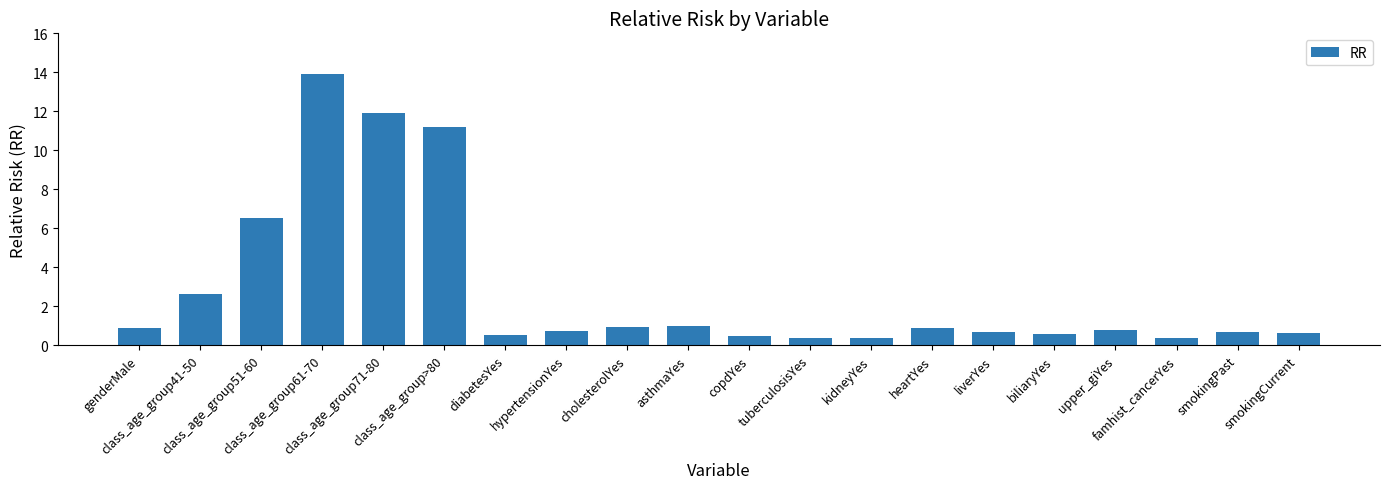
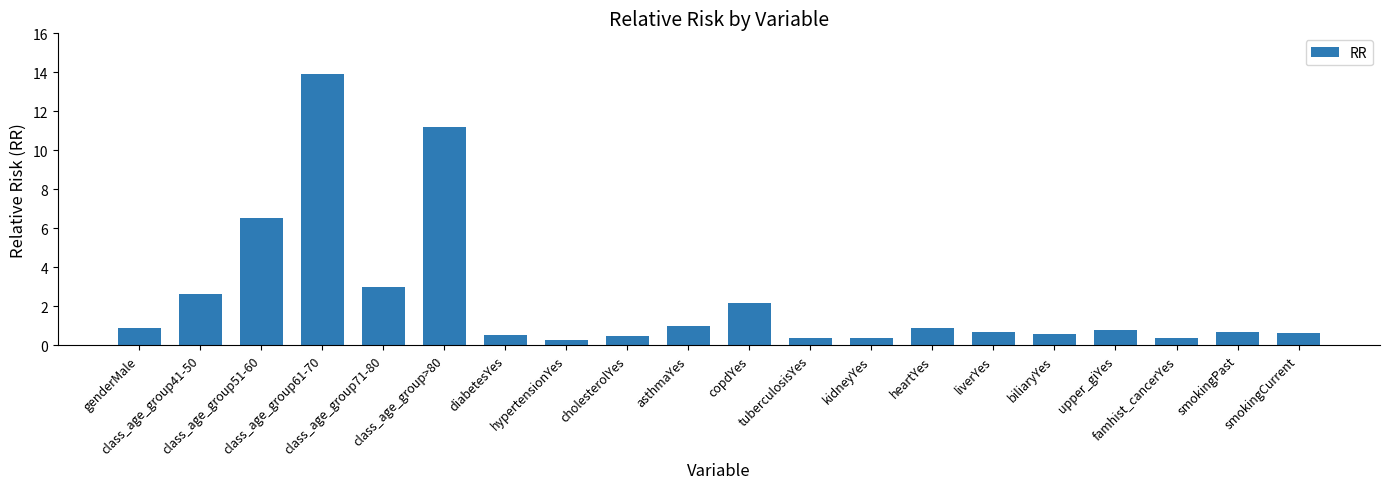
  {
    "genderMale": 0.9,
    "class_age_group41-50": 2.7,
    "class_age_group51-60": 6.5,
    "class_age_group61-70": 13.9,
-   "class_age_group71-80": 11.9,
+   "class_age_group71-80": 3.0,
    "class_age_group>80": 11.2,
    "diabetesYes": 0.5,
-   "hypertensionYes": 0.7,
-   "cholesterolYes": 1.0,
+   "hypertensionYes": 0.3,
+   "cholesterolYes": 0.5,
    "asthmaYes": 1.0,
-   "copdYes": 0.4,
+   "copdYes": 2.2,
    "tuberculosisYes": 0.4,
    "kidneyYes": 0.3,
    "heartYes": 0.9,
    "liverYes": 0.7,
    "biliaryYes": 0.6,
    "upper_giYes": 0.8,
    "famhist_cancerYes": 0.4,
    "smokingPast": 0.7,
    "smokingCurrent": 0.6
  }
